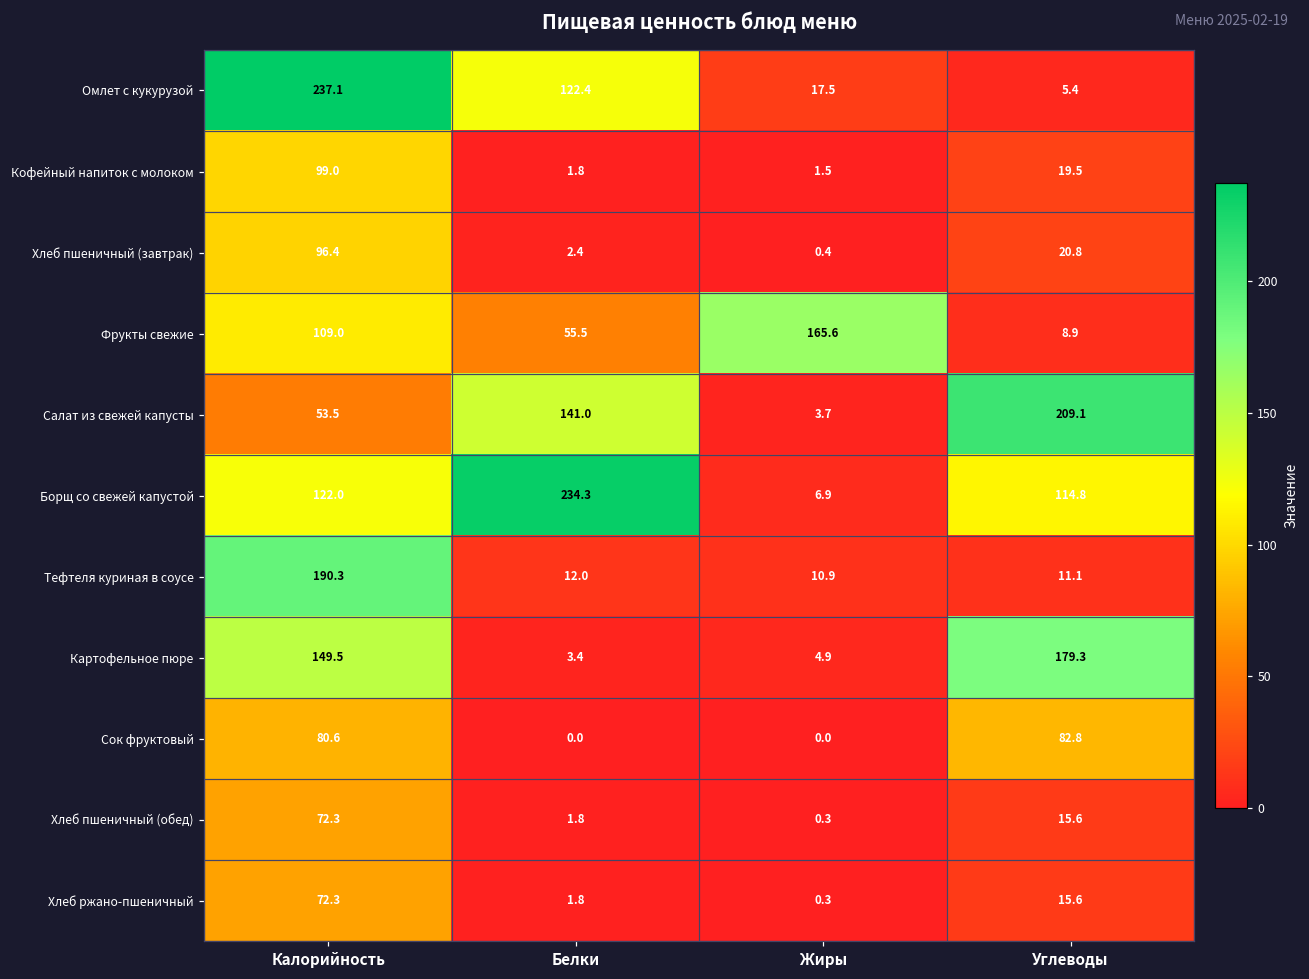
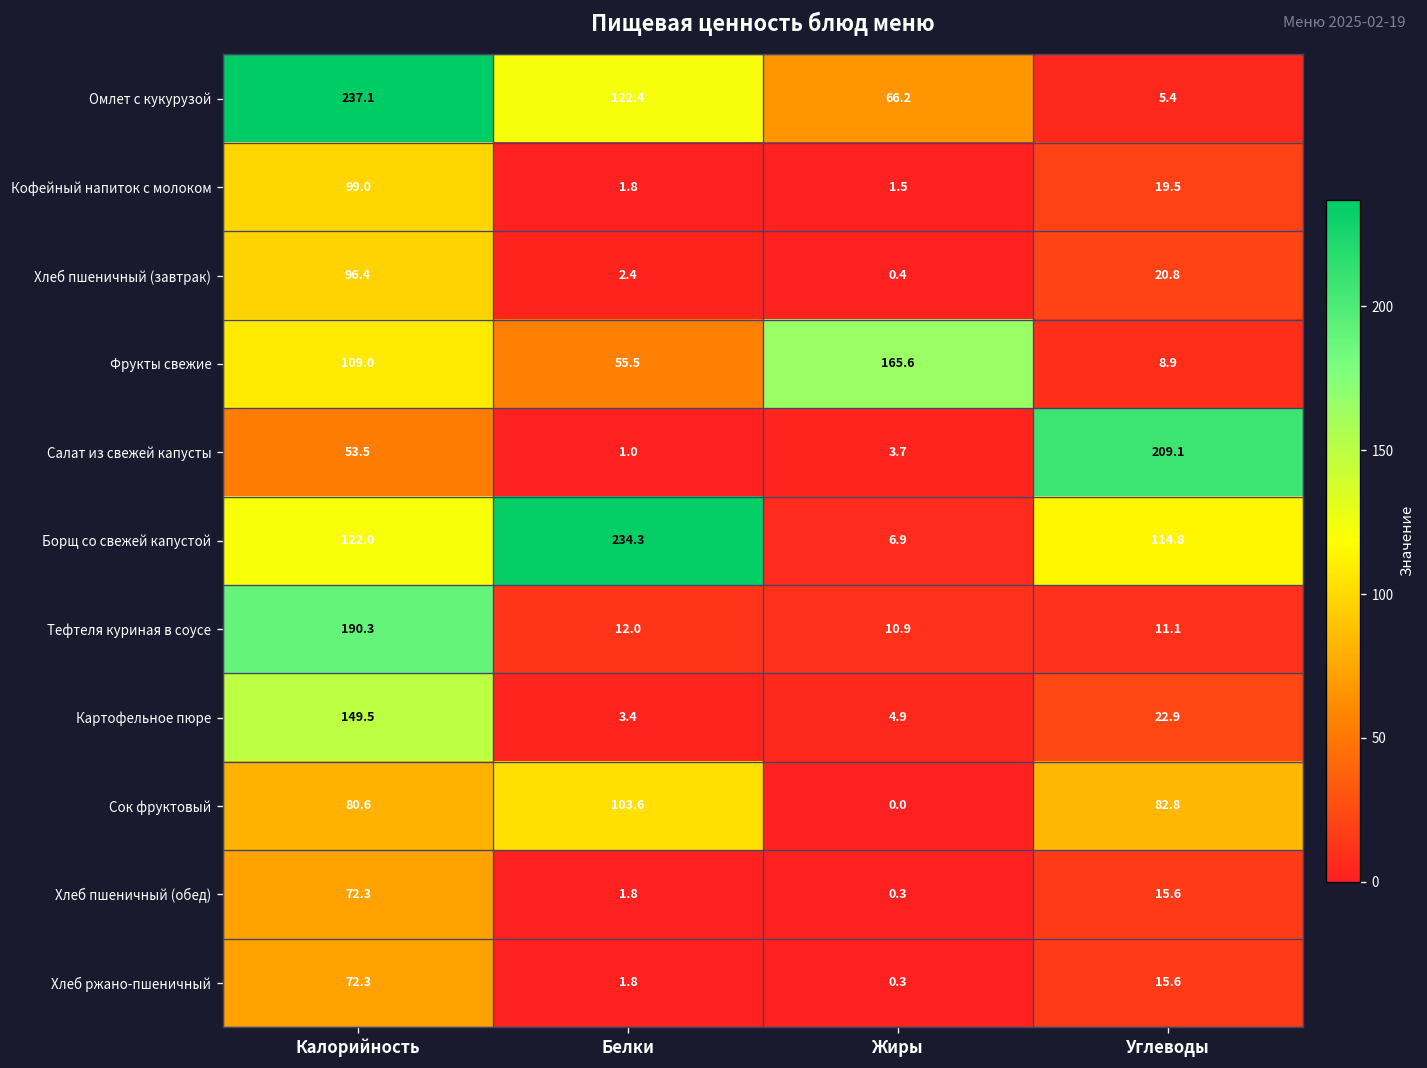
  {
    "Омлет с кукурузой": {
      "Калорийность": 237.1,
      "Белки": 122.4,
-     "Жиры": 17.5,
+     "Жиры": 66.2,
      "Углеводы": 5.4
    },
    "Кофейный напиток с молоком": {
      "Калорийность": 99.0,
      "Белки": 1.8,
      "Жиры": 1.5,
      "Углеводы": 19.5
    },
    "Хлеб пшеничный (завтрак)": {
      "Калорийность": 96.4,
      "Белки": 2.4,
      "Жиры": 0.4,
      "Углеводы": 20.8
    },
    "Фрукты свежие": {
      "Калорийность": 109.0,
      "Белки": 55.5,
      "Жиры": 165.6,
      "Углеводы": 8.9
    },
    "Салат из свежей капусты": {
      "Калорийность": 53.5,
-     "Белки": 141.0,
+     "Белки": 1.0,
      "Жиры": 3.7,
      "Углеводы": 209.1
    },
    "Борщ со свежей капустой": {
      "Калорийность": 122.0,
      "Белки": 234.3,
      "Жиры": 6.9,
      "Углеводы": 114.8
    },
    "Тефтеля куриная в соусе": {
      "Калорийность": 190.3,
      "Белки": 12.0,
      "Жиры": 10.9,
      "Углеводы": 11.1
    },
    "Картофельное пюре": {
      "Калорийность": 149.5,
      "Белки": 3.4,
      "Жиры": 4.9,
-     "Углеводы": 179.3
+     "Углеводы": 22.9
    },
    "Сок фруктовый": {
      "Калорийность": 80.6,
-     "Белки": 0.0,
+     "Белки": 103.6,
      "Жиры": 0.0,
      "Углеводы": 82.8
    },
    "Хлеб пшеничный (обед)": {
      "Калорийность": 72.3,
      "Белки": 1.8,
      "Жиры": 0.3,
      "Углеводы": 15.6
    },
    "Хлеб ржано-пшеничный": {
      "Калорийность": 72.3,
      "Белки": 1.8,
      "Жиры": 0.3,
      "Углеводы": 15.6
    }
  }
